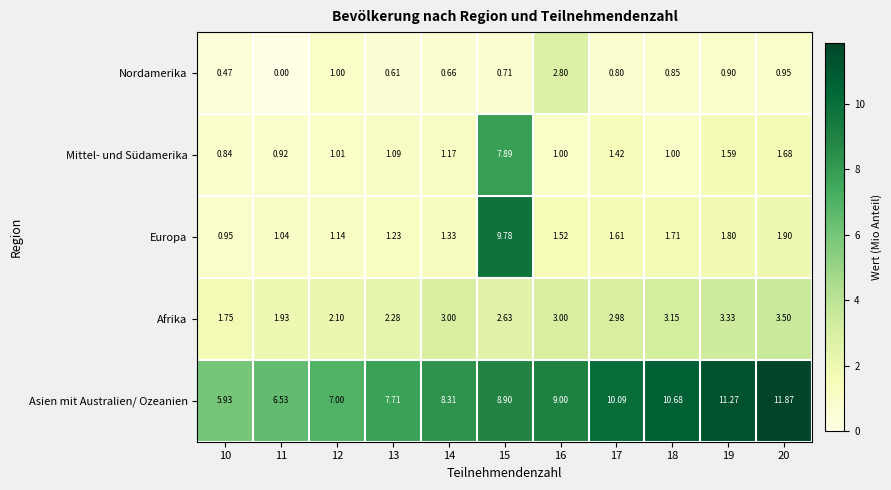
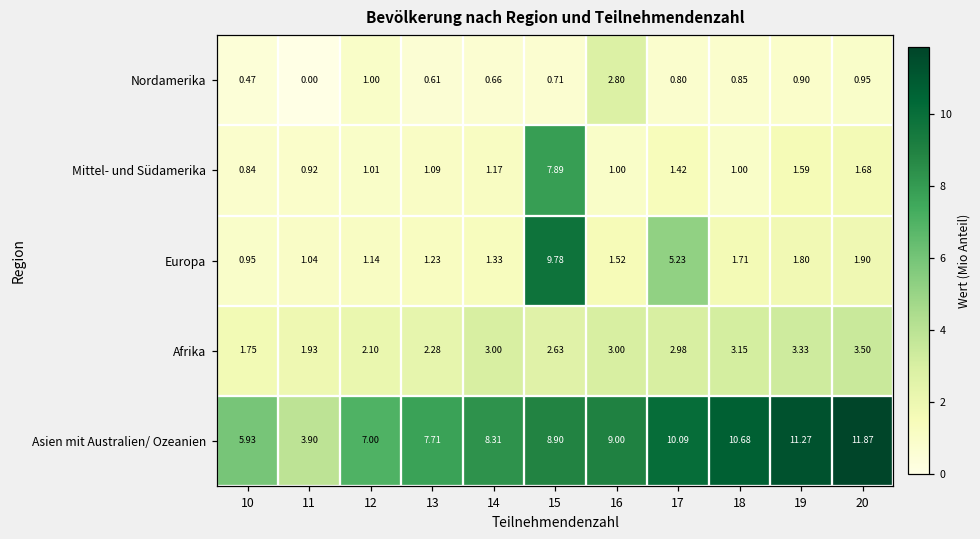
  {
    "Nordamerika": {
      "10": 0.47,
      "11": 0.00,
      "12": 1.00,
      "13": 0.61,
      "14": 0.66,
      "15": 0.71,
      "16": 2.80,
      "17": 0.80,
      "18": 0.85,
      "19": 0.90,
      "20": 0.95
    },
    "Mittel- und Südamerika": {
      "10": 0.84,
      "11": 0.92,
      "12": 1.01,
      "13": 1.09,
      "14": 1.17,
      "15": 7.89,
      "16": 1.00,
      "17": 1.42,
      "18": 1.00,
      "19": 1.59,
      "20": 1.68
    },
    "Europa": {
      "10": 0.95,
      "11": 1.04,
      "12": 1.14,
      "13": 1.23,
      "14": 1.33,
      "15": 9.78,
      "16": 1.52,
-     "17": 1.61,
+     "17": 5.23,
      "18": 1.71,
      "19": 1.80,
      "20": 1.90
    },
    "Afrika": {
      "10": 1.75,
      "11": 1.93,
      "12": 2.10,
      "13": 2.28,
      "14": 3.00,
      "15": 2.63,
      "16": 3.00,
      "17": 2.98,
      "18": 3.15,
      "19": 3.33,
      "20": 3.50
    },
    "Asien mit Australien/ Ozeanien": {
      "10": 5.93,
-     "11": 6.53,
+     "11": 3.90,
      "12": 7.00,
      "13": 7.71,
      "14": 8.31,
      "15": 8.90,
      "16": 9.00,
      "17": 10.09,
      "18": 10.68,
      "19": 11.27,
      "20": 11.87
    }
  }
